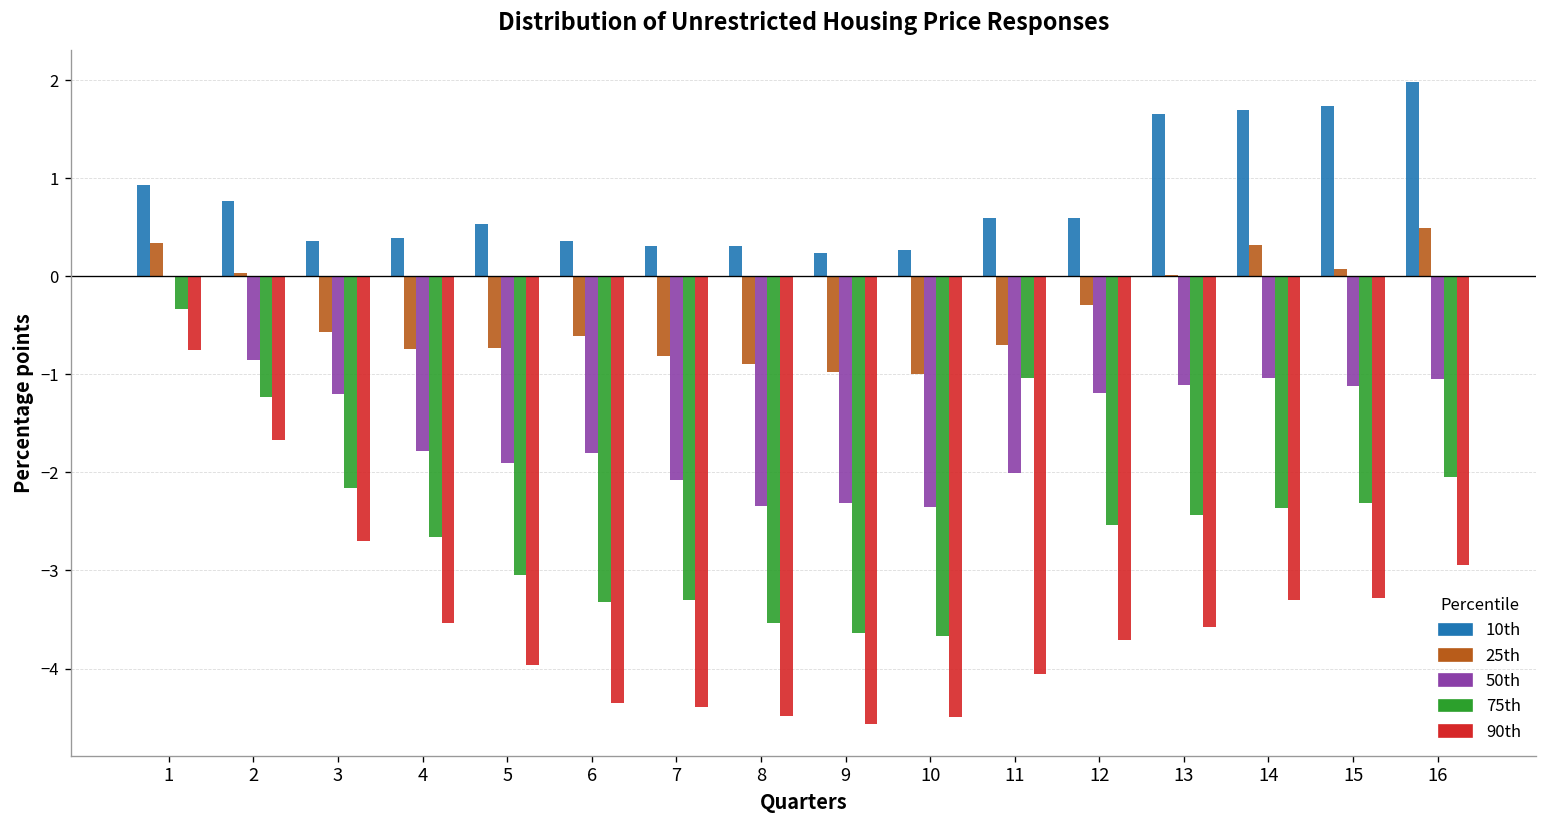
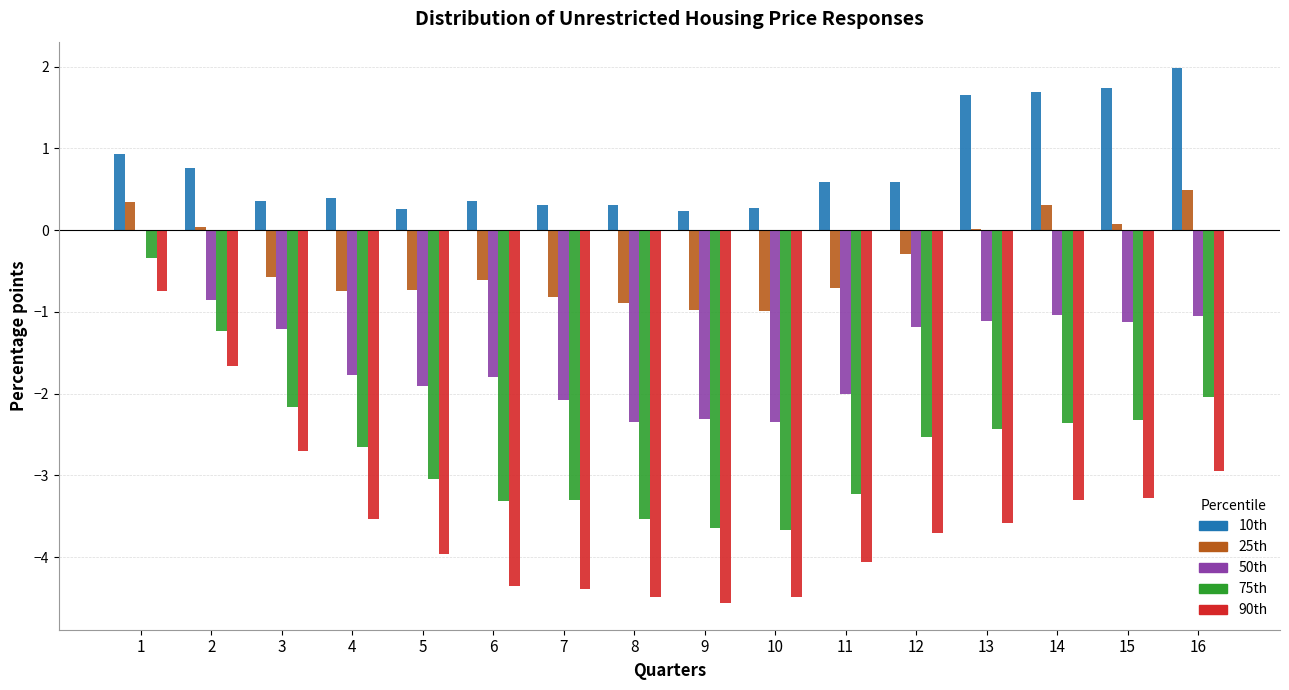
  {
    "10th": {
      "1": 0.9,
      "2": 0.8,
      "3": 0.4,
      "4": 0.4,
-     "5": 0.5,
+     "5": 0.3,
      "6": 0.4,
      "7": 0.3,
      "8": 0.3,
      "9": 0.2,
      "10": 0.3,
      "11": 0.6,
      "12": 0.6,
      "13": 1.7,
      "14": 1.7,
      "15": 1.7,
      "16": 2.0
    },
    "25th": {
      "1": 0.3,
      "2": 0.0,
      "3": -0.6,
      "4": -0.7,
      "5": -0.7,
      "6": -0.6,
      "7": -0.8,
      "8": -0.9,
      "9": -1.0,
      "10": -1.0,
      "11": -0.7,
      "12": -0.3,
      "14": 0.3,
      "15": 0.1,
      "16": 0.5
    },
    "50th": {
      "2": -0.9,
      "3": -1.2,
      "4": -1.8,
      "5": -1.9,
      "6": -1.8,
      "7": -2.1,
      "8": -2.3,
      "9": -2.3,
      "10": -2.4,
      "11": -2.0,
      "12": -1.2,
      "13": -1.1,
      "14": -1.0,
      "15": -1.1,
      "16": -1.0
    },
    "75th": {
      "1": -0.3,
      "2": -1.2,
      "3": -2.2,
      "4": -2.7,
      "5": -3.0,
      "6": -3.3,
      "7": -3.3,
      "8": -3.5,
      "9": -3.6,
      "10": -3.7,
-     "11": -1.0,
+     "11": -3.2,
      "12": -2.5,
      "13": -2.4,
      "14": -2.4,
      "15": -2.3,
      "16": -2.0
    },
    "90th": {
      "1": -0.7,
      "2": -1.7,
      "3": -2.7,
      "4": -3.5,
      "5": -4.0,
      "6": -4.3,
      "7": -4.4,
      "8": -4.5,
      "9": -4.6,
      "10": -4.5,
      "11": -4.1,
      "12": -3.7,
      "13": -3.6,
      "14": -3.3,
      "15": -3.3,
      "16": -2.9
    }
  }
